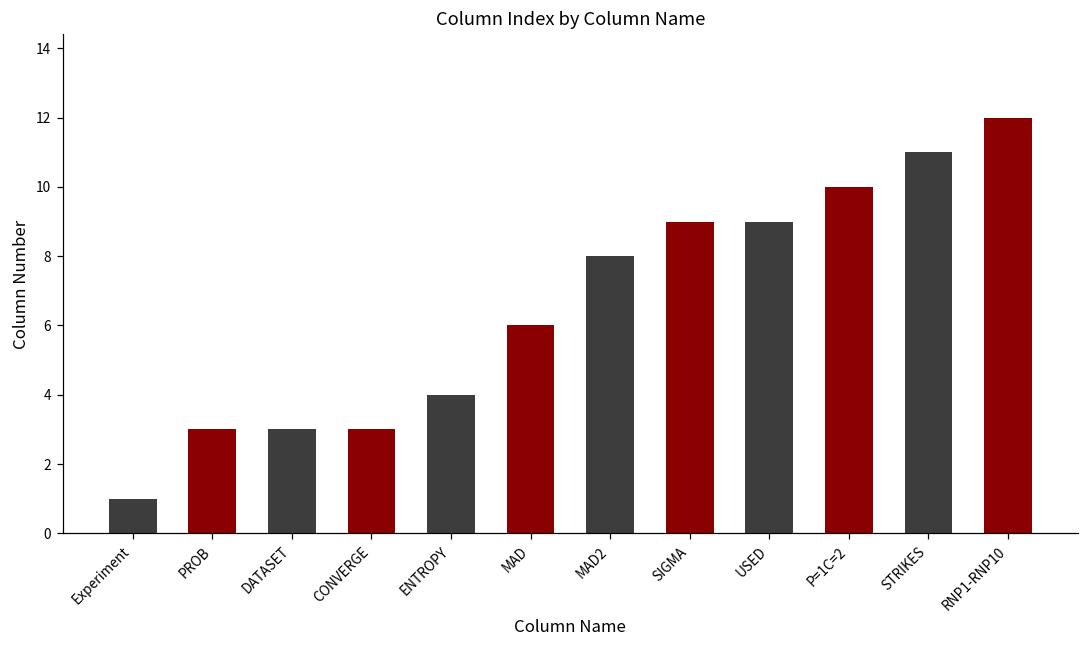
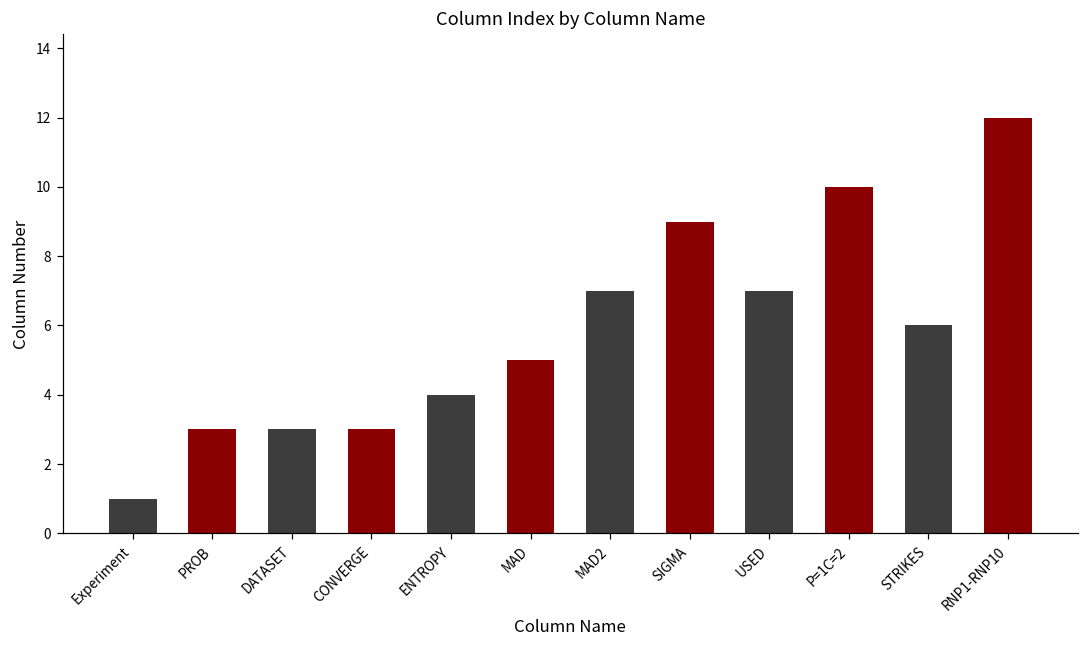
  {
    "Experiment": 1,
    "PROB": 3,
    "DATASET": 3,
    "CONVERGE": 3,
    "ENTROPY": 4,
-   "MAD": 6,
-   "MAD2": 8,
+   "MAD": 5,
+   "MAD2": 7,
    "SIGMA": 9,
-   "USED": 9,
+   "USED": 7,
    "P=1C=2": 10,
-   "STRIKES": 11,
+   "STRIKES": 6,
    "RNP1-RNP10": 12
  }
